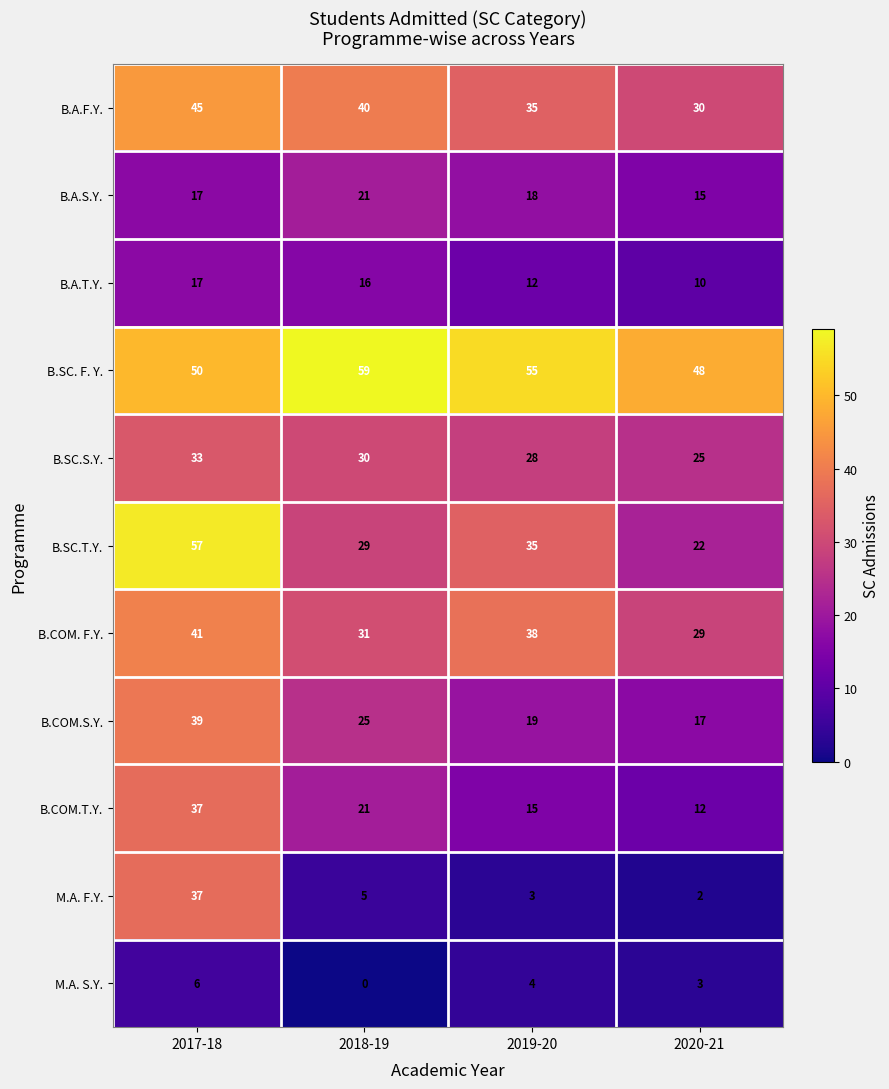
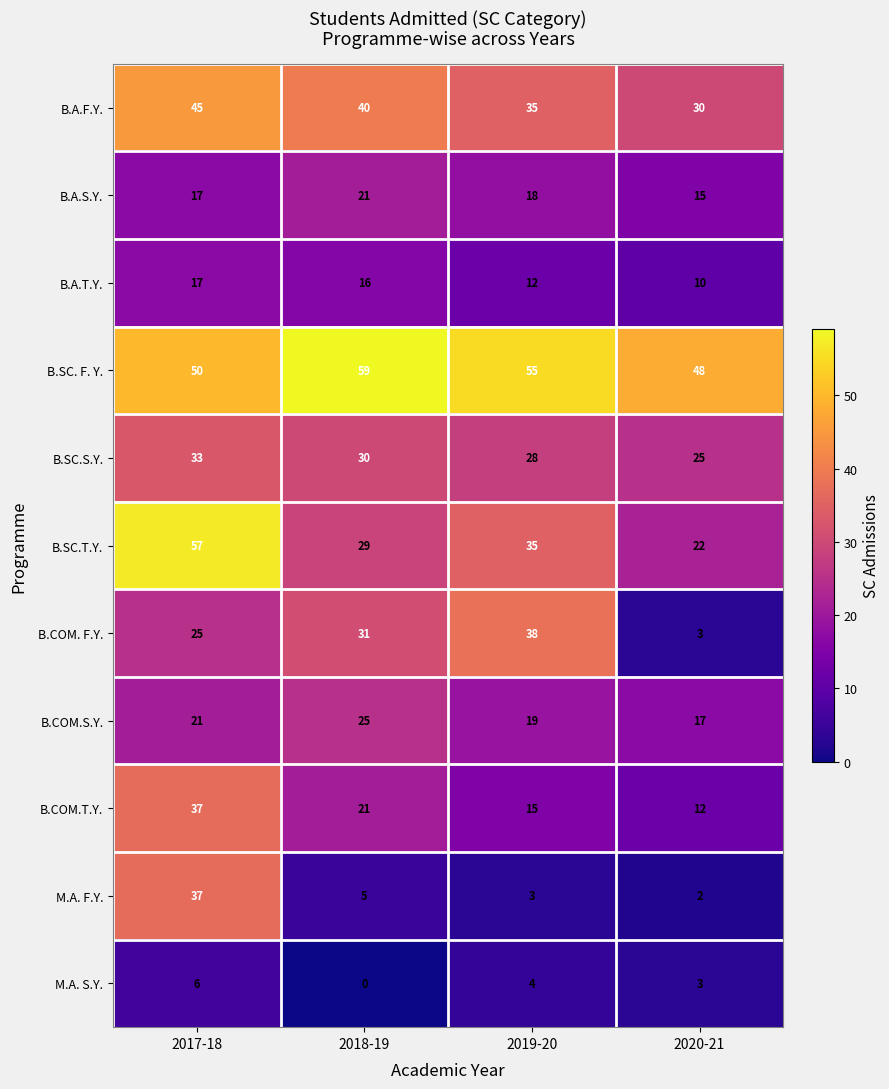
  {
    "B.A.F.Y.": {
      "2017-18": 45,
      "2018-19": 40,
      "2019-20": 35,
      "2020-21": 30
    },
    "B.A.S.Y.": {
      "2017-18": 17,
      "2018-19": 21,
      "2019-20": 18,
      "2020-21": 15
    },
    "B.A.T.Y.": {
      "2017-18": 17,
      "2018-19": 16,
      "2019-20": 12,
      "2020-21": 10
    },
    "B.SC. F. Y.": {
      "2017-18": 50,
      "2018-19": 59,
      "2019-20": 55,
      "2020-21": 48
    },
    "B.SC.S.Y.": {
      "2017-18": 33,
      "2018-19": 30,
      "2019-20": 28,
      "2020-21": 25
    },
    "B.SC.T.Y.": {
      "2017-18": 57,
      "2018-19": 29,
      "2019-20": 35,
      "2020-21": 22
    },
    "B.COM. F.Y.": {
-     "2017-18": 41,
+     "2017-18": 25,
      "2018-19": 31,
      "2019-20": 38,
-     "2020-21": 29
+     "2020-21": 3
    },
    "B.COM.S.Y.": {
-     "2017-18": 39,
+     "2017-18": 21,
      "2018-19": 25,
      "2019-20": 19,
      "2020-21": 17
    },
    "B.COM.T.Y.": {
      "2017-18": 37,
      "2018-19": 21,
      "2019-20": 15,
      "2020-21": 12
    },
    "M.A. F.Y.": {
      "2017-18": 37,
      "2018-19": 5,
      "2019-20": 3,
      "2020-21": 2
    },
    "M.A. S.Y.": {
      "2017-18": 6,
      "2018-19": 0,
      "2019-20": 4,
      "2020-21": 3
    }
  }
